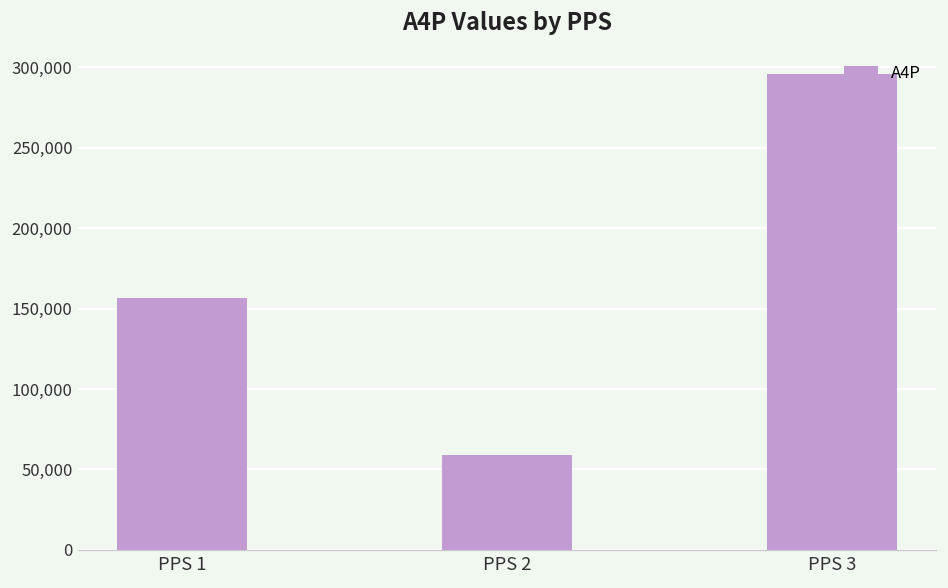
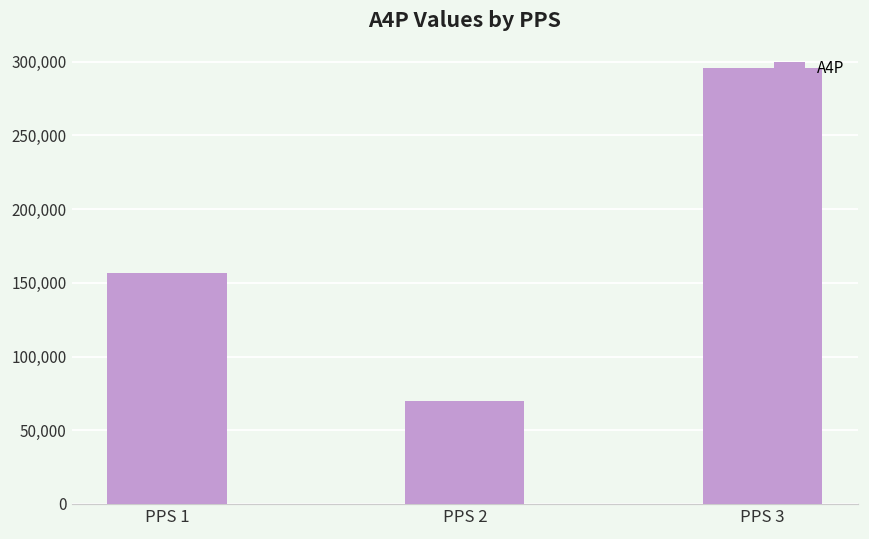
  {
    "PPS 1": "157,000",
-   "PPS 2": "59,000",
+   "PPS 2": "70,000",
    "PPS 3": "296,000"
  }
